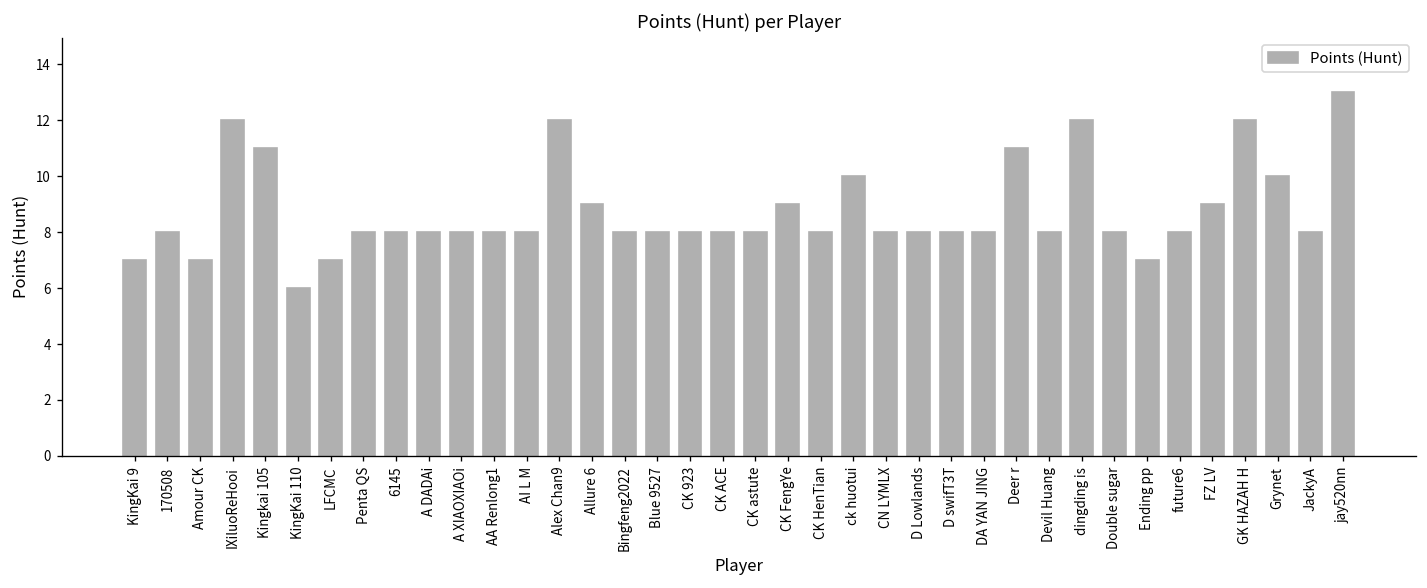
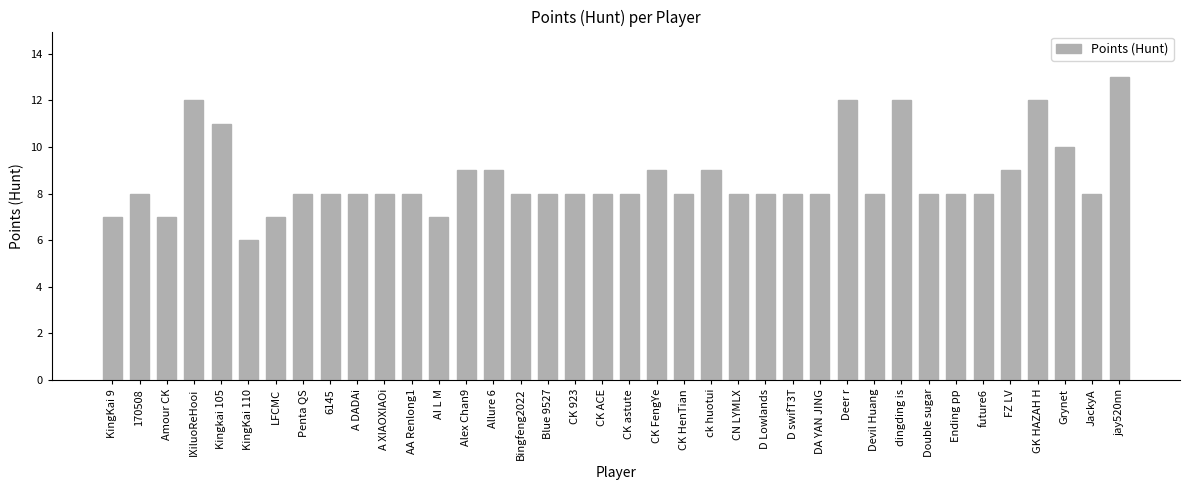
  {
    "KingKai 9": 7,
    "170508": 8,
    "Amour CK": 7,
    "IXiluoReHooi": 12,
    "Kingkai 105": 11,
    "KingKai 110": 6,
    "LFCMC": 7,
    "Penta QS": 8,
    "6145": 8,
    "A DADAi": 8,
    "A XIAOXIAOi": 8,
    "AA Renlong1": 8,
-   "AI L M": 8,
-   "Alex Chan9": 12,
+   "AI L M": 7,
+   "Alex Chan9": 9,
    "Allure 6": 9,
    "Bingfeng2022": 8,
    "Blue 9527": 8,
    "CK 923": 8,
    "CK ACE": 8,
    "CK astute": 8,
    "CK FengYe": 9,
    "CK HenTian": 8,
-   "ck huotui": 10,
+   "ck huotui": 9,
    "CN LYMLX": 8,
    "D Lowlands": 8,
    "D swifT3T": 8,
    "DA YAN JING": 8,
-   "Deer r": 11,
+   "Deer r": 12,
    "Devil Huang": 8,
    "dingding is": 12,
    "Double sugar": 8,
-   "Ending pp": 7,
+   "Ending pp": 8,
    "future6": 8,
    "FZ LV": 9,
    "GK HAZAH H": 12,
    "Grynet": 10,
    "JackyA": 8,
    "jay520nn": 13
  }
